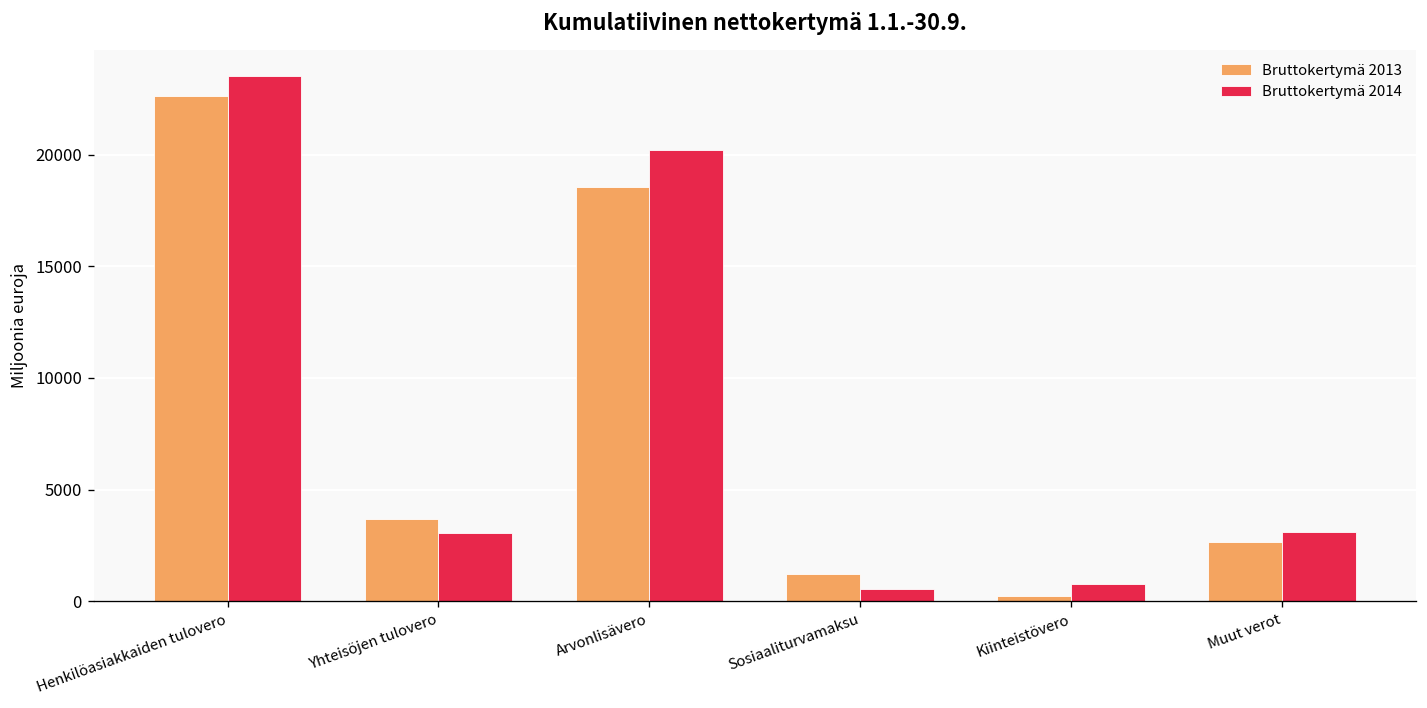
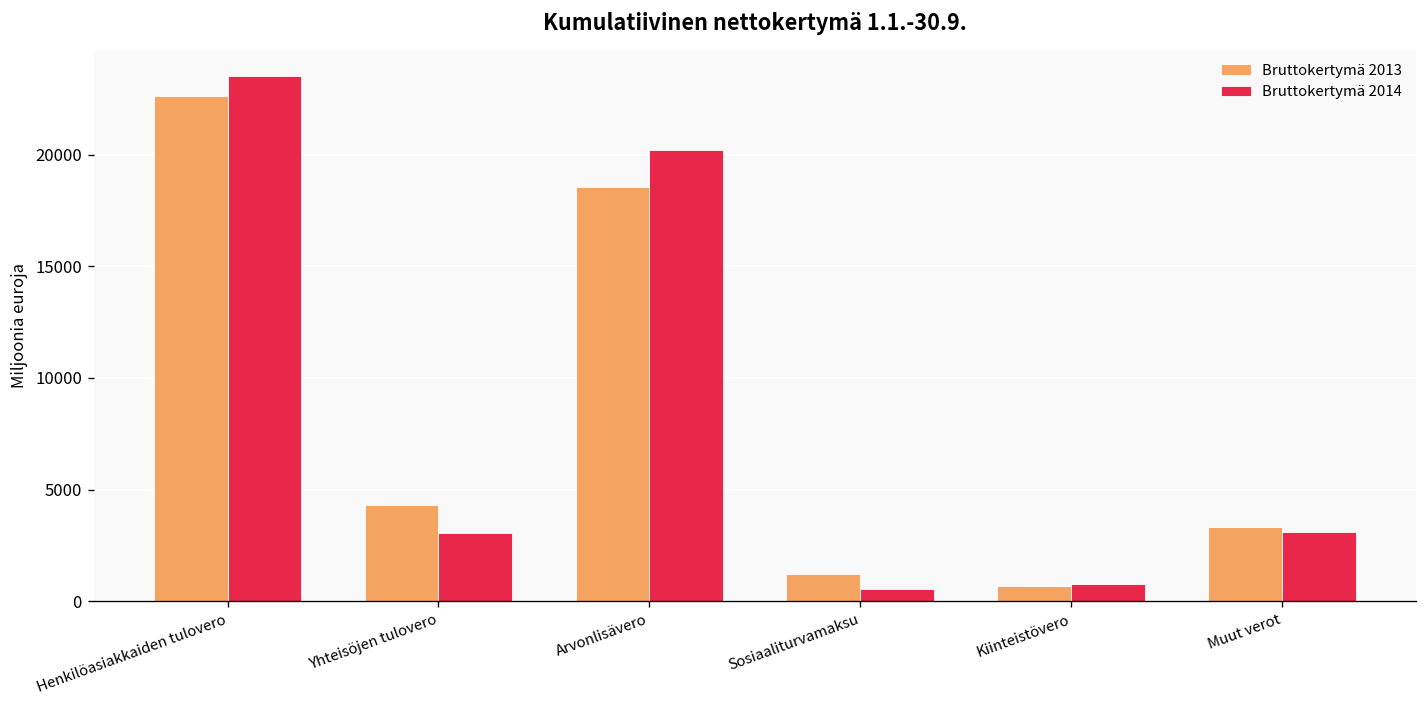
  {
    "Bruttokertymä 2013": {
      "Henkilöasiakkaiden tulovero": 22600,
-     "Yhteisöjen tulovero": 3700,
+     "Yhteisöjen tulovero": 4300,
      "Arvonlisävero": 18500,
      "Sosiaaliturvamaksu": 1200,
-     "Kiinteistövero": 200,
-     "Muut verot": 2700
+     "Kiinteistövero": 700,
+     "Muut verot": 3300
    },
    "Bruttokertymä 2014": {
      "Henkilöasiakkaiden tulovero": 23500,
      "Yhteisöjen tulovero": 3100,
      "Arvonlisävero": 20200,
      "Sosiaaliturvamaksu": 600,
      "Kiinteistövero": 800,
      "Muut verot": 3100
    }
  }
